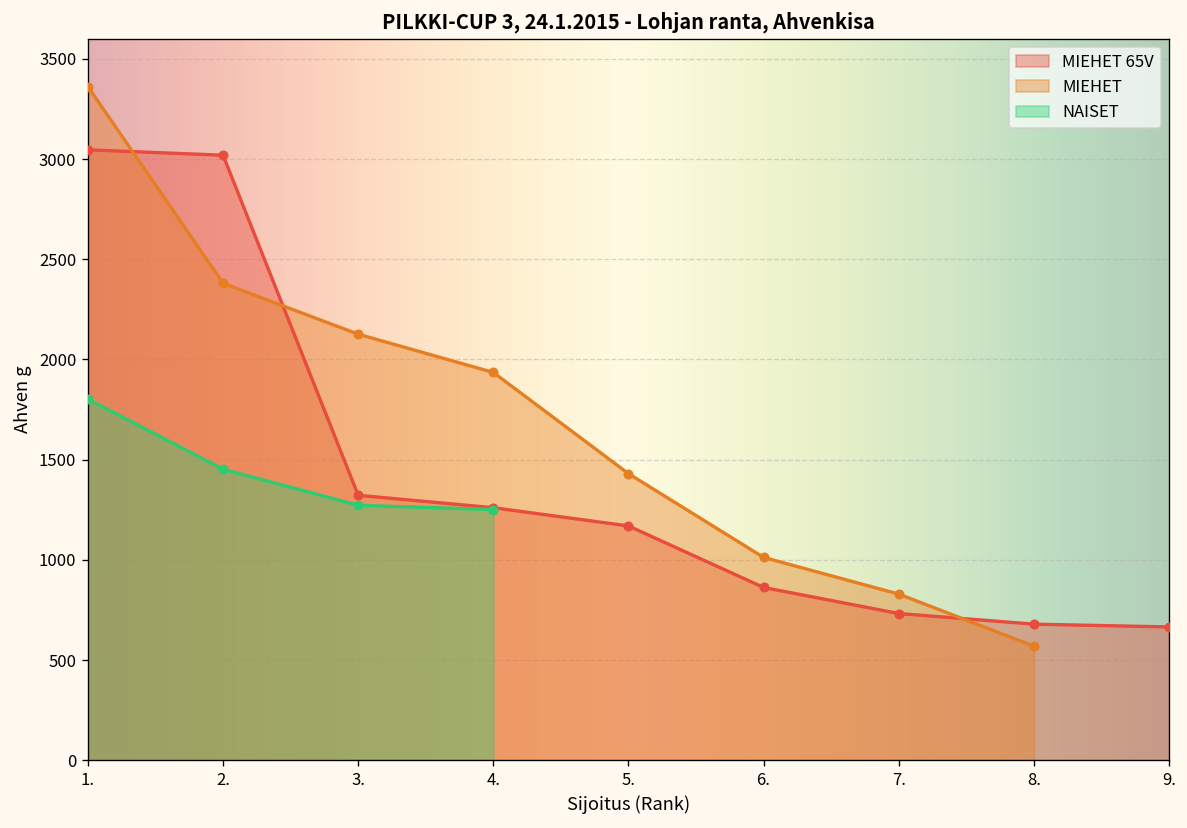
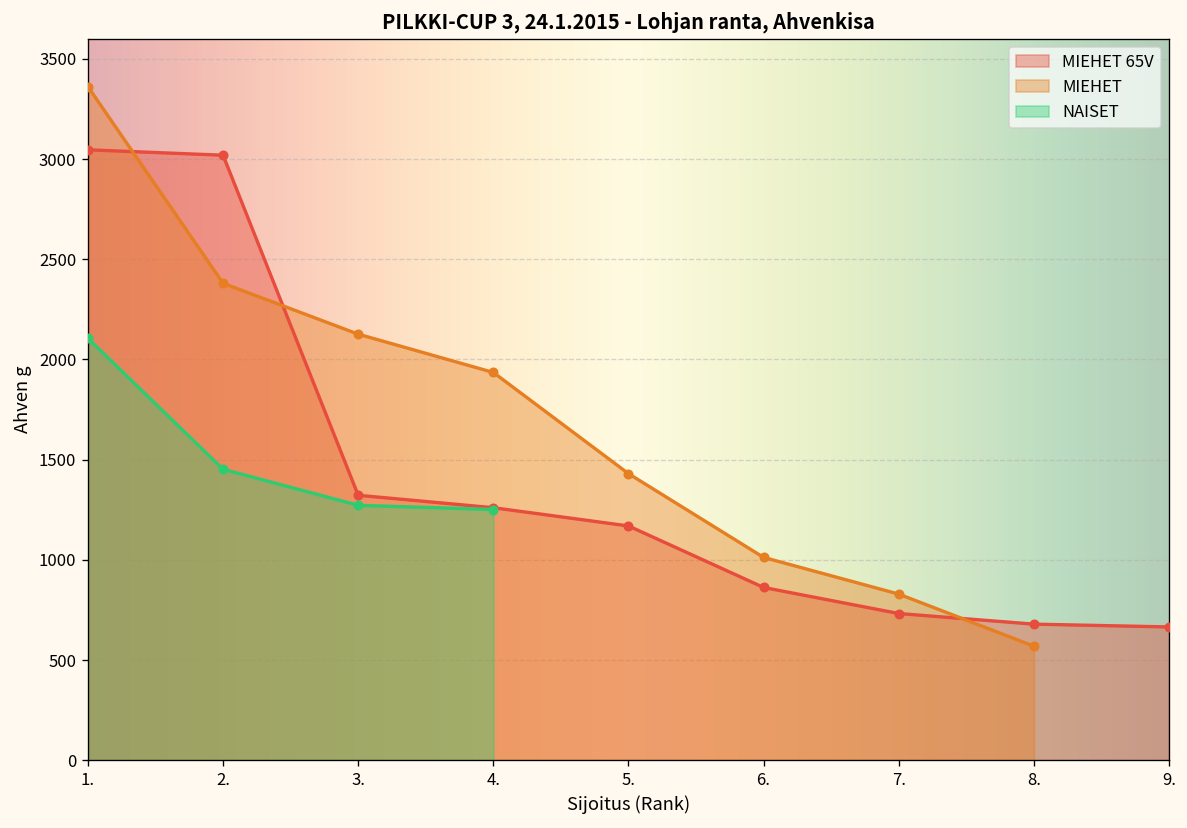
  {
    "NAISET": {
-     "1.": 1800,
+     "1.": 2110,
      "2.": 1450,
      "3.": 1270
    }
  }
